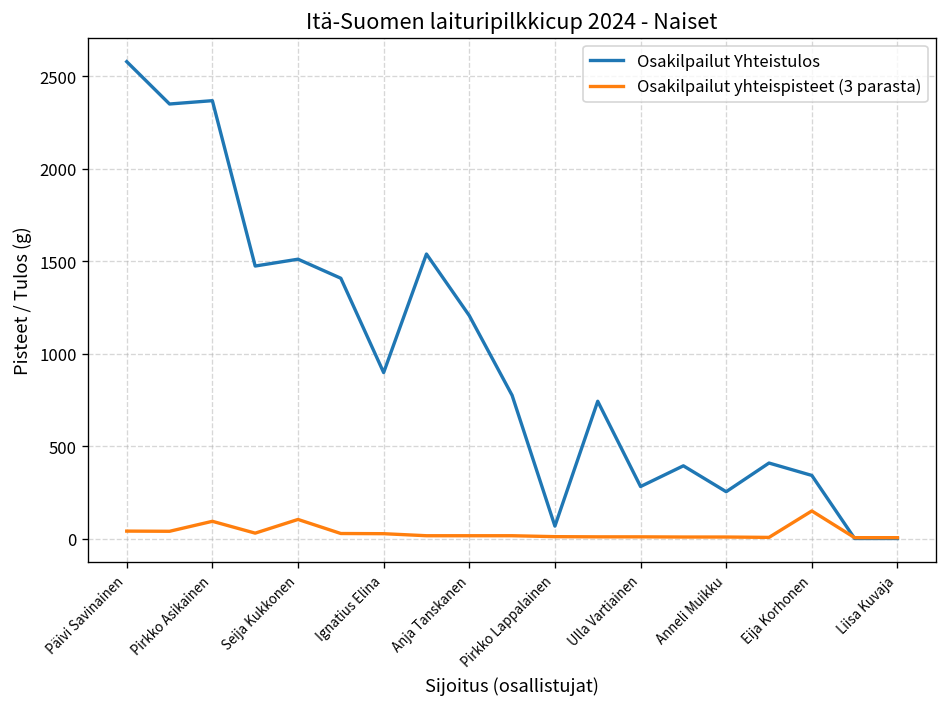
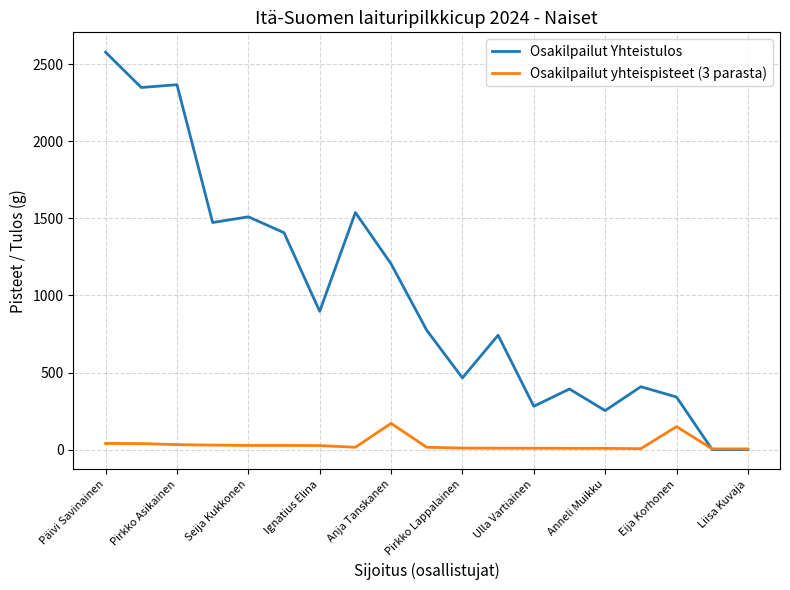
  {
    "Osakilpailut Yhteistulos": {
      "Päivi Savinainen": 2580,
      "Pirkko Asikainen": 2370,
      "Seija Kukkonen": 1510,
      "Ignatius Elina": 900,
      "Anja Tanskanen": 1210,
-     "Pirkko Lappalainen": 70,
+     "Pirkko Lappalainen": 470,
      "Ulla Vartiainen": 280,
      "Anneli Muikku": 250,
      "Eija Korhonen": 340
    },
    "Osakilpailut yhteispisteet (3 parasta)": {
      "Päivi Savinainen": 40,
-     "Pirkko Asikainen": 90,
-     "Seija Kukkonen": 100,
+     "Pirkko Asikainen": 30,
+     "Seija Kukkonen": 30,
      "Ignatius Elina": 30,
-     "Anja Tanskanen": 20,
+     "Anja Tanskanen": 170,
      "Pirkko Lappalainen": 10,
      "Ulla Vartiainen": 10,
      "Anneli Muikku": 10,
      "Eija Korhonen": 150
    }
  }
